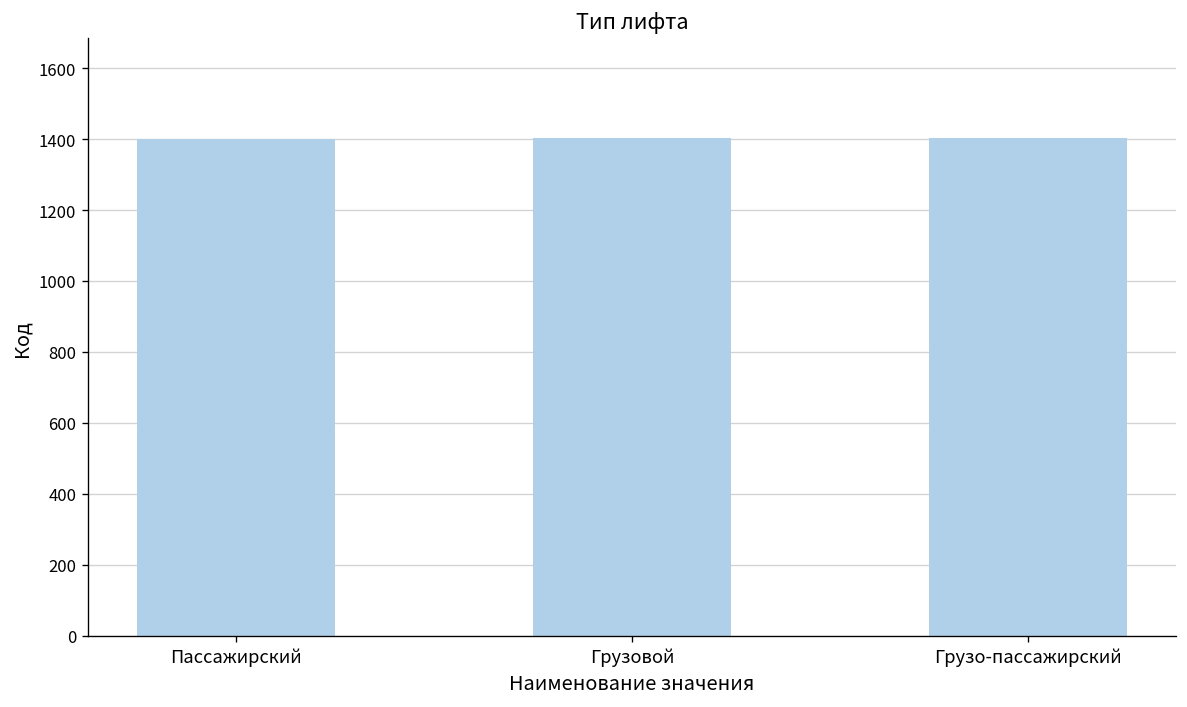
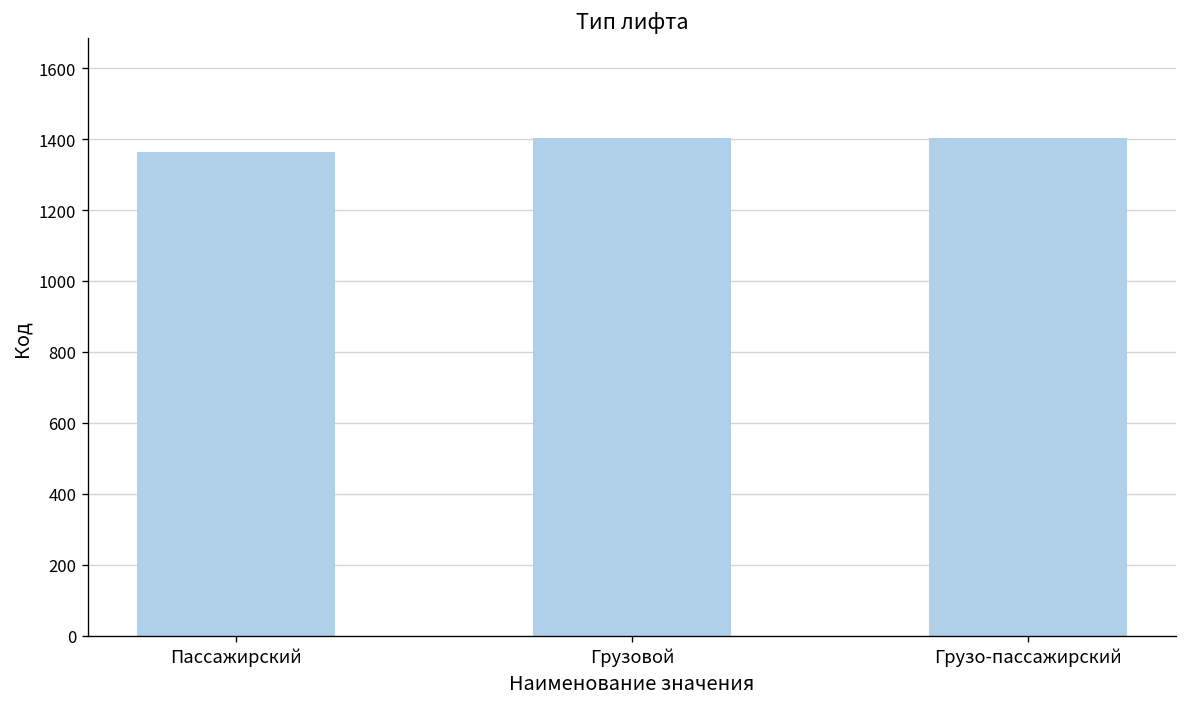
  {
-   "Пассажирский": 1400,
+   "Пассажирский": 1360,
    "Грузовой": 1400,
    "Грузо-пассажирский": 1400
  }
